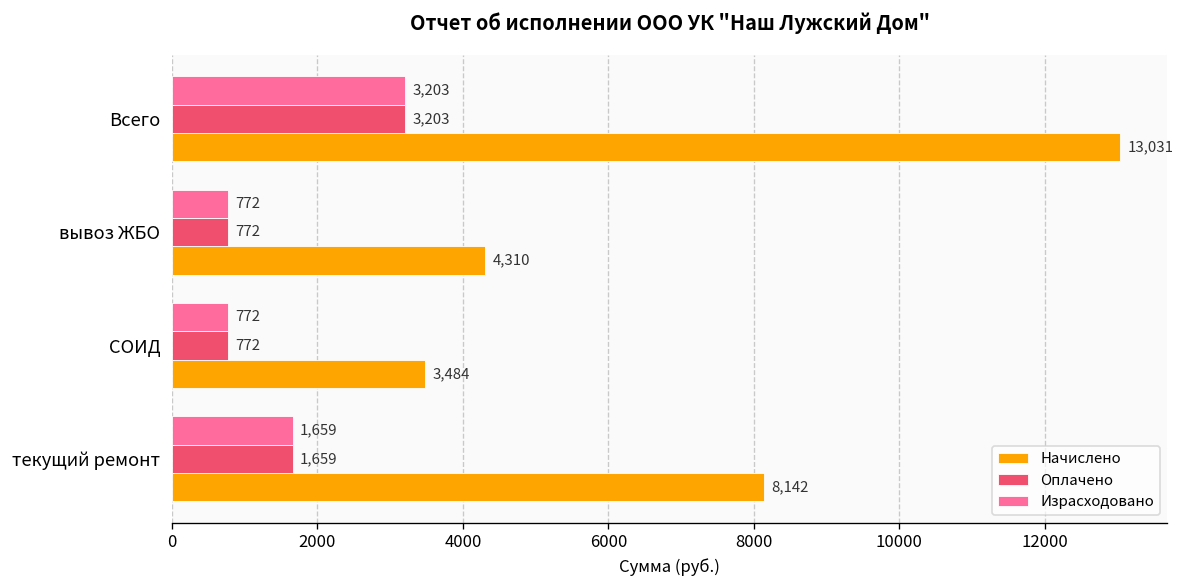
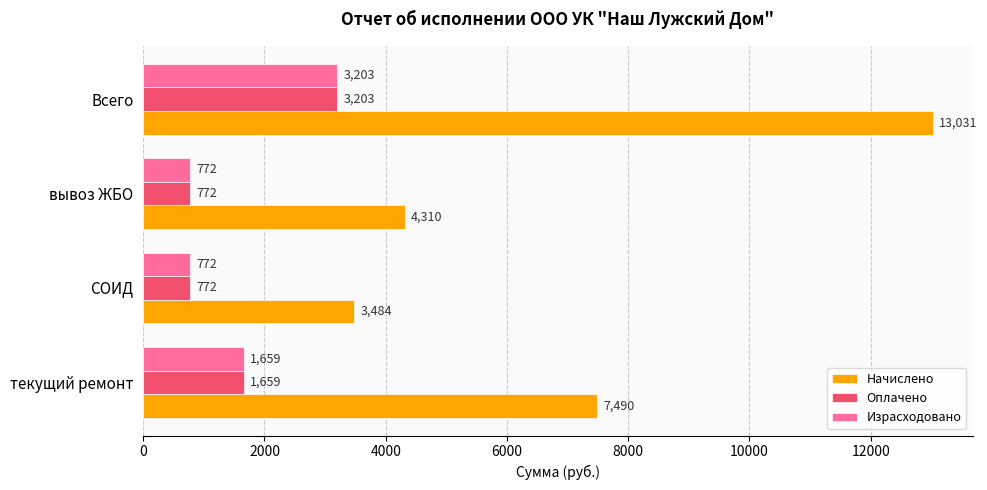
  {
    "Начислено": {
      "Всего": "13,031",
      "вывоз ЖБО": "4,310",
      "СОИД": "3,484",
-     "текущий ремонт": "8,142"
+     "текущий ремонт": "7,490"
    }
  }
